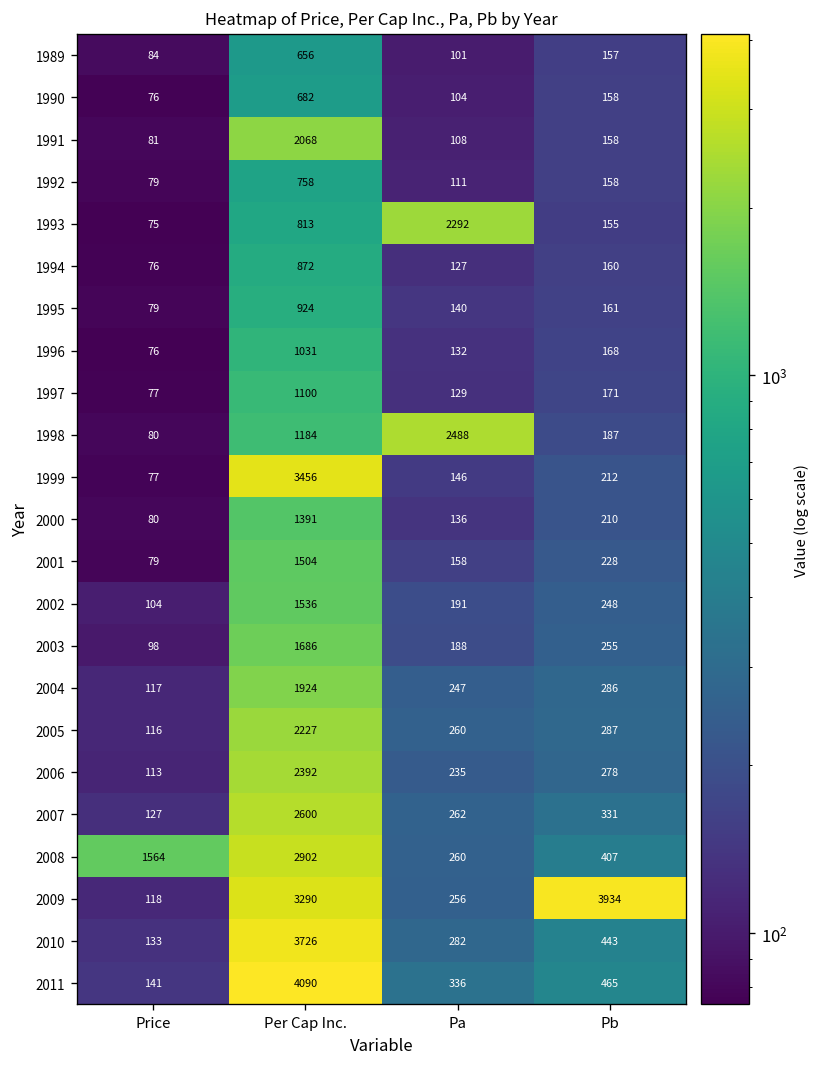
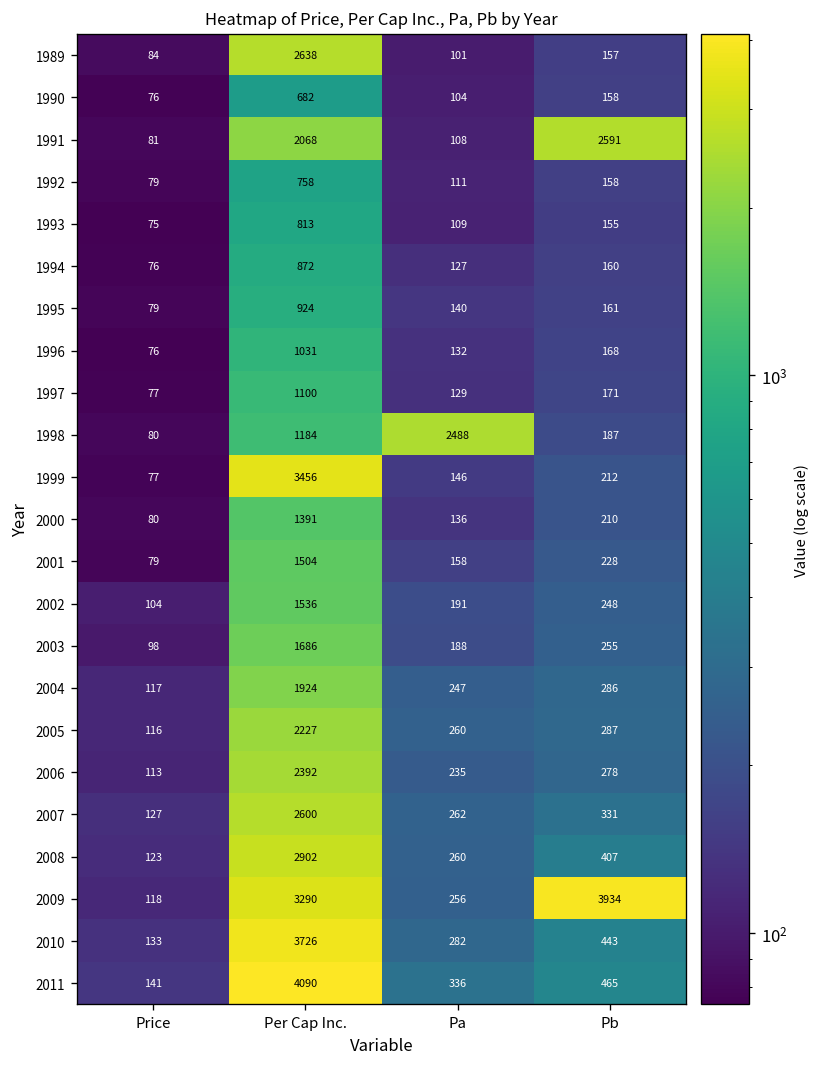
  {
    "1989": {
      "Price": 84,
-     "Per Cap Inc.": 656,
+     "Per Cap Inc.": 2638,
      "Pa": 101,
      "Pb": 157
    },
    "1990": {
      "Price": 76,
      "Per Cap Inc.": 682,
      "Pa": 104,
      "Pb": 158
    },
    "1991": {
      "Price": 81,
      "Per Cap Inc.": 2068,
      "Pa": 108,
-     "Pb": 158
+     "Pb": 2591
    },
    "1992": {
      "Price": 79,
      "Per Cap Inc.": 758,
      "Pa": 111,
      "Pb": 158
    },
    "1993": {
      "Price": 75,
      "Per Cap Inc.": 813,
-     "Pa": 2292,
+     "Pa": 109,
      "Pb": 155
    },
    "1994": {
      "Price": 76,
      "Per Cap Inc.": 872,
      "Pa": 127,
      "Pb": 160
    },
    "1995": {
      "Price": 79,
      "Per Cap Inc.": 924,
      "Pa": 140,
      "Pb": 161
    },
    "1996": {
      "Price": 76,
      "Per Cap Inc.": 1031,
      "Pa": 132,
      "Pb": 168
    },
    "1997": {
      "Price": 77,
      "Per Cap Inc.": 1100,
      "Pa": 129,
      "Pb": 171
    },
    "1998": {
      "Price": 80,
      "Per Cap Inc.": 1184,
      "Pa": 2488,
      "Pb": 187
    },
    "1999": {
      "Price": 77,
      "Per Cap Inc.": 3456,
      "Pa": 146,
      "Pb": 212
    },
    "2000": {
      "Price": 80,
      "Per Cap Inc.": 1391,
      "Pa": 136,
      "Pb": 210
    },
    "2001": {
      "Price": 79,
      "Per Cap Inc.": 1504,
      "Pa": 158,
      "Pb": 228
    },
    "2002": {
      "Price": 104,
      "Per Cap Inc.": 1536,
      "Pa": 191,
      "Pb": 248
    },
    "2003": {
      "Price": 98,
      "Per Cap Inc.": 1686,
      "Pa": 188,
      "Pb": 255
    },
    "2004": {
      "Price": 117,
      "Per Cap Inc.": 1924,
      "Pa": 247,
      "Pb": 286
    },
    "2005": {
      "Price": 116,
      "Per Cap Inc.": 2227,
      "Pa": 260,
      "Pb": 287
    },
    "2006": {
      "Price": 113,
      "Per Cap Inc.": 2392,
      "Pa": 235,
      "Pb": 278
    },
    "2007": {
      "Price": 127,
      "Per Cap Inc.": 2600,
      "Pa": 262,
      "Pb": 331
    },
    "2008": {
-     "Price": 1564,
+     "Price": 123,
      "Per Cap Inc.": 2902,
      "Pa": 260,
      "Pb": 407
    },
    "2009": {
      "Price": 118,
      "Per Cap Inc.": 3290,
      "Pa": 256,
      "Pb": 3934
    },
    "2010": {
      "Price": 133,
      "Per Cap Inc.": 3726,
      "Pa": 282,
      "Pb": 443
    },
    "2011": {
      "Price": 141,
      "Per Cap Inc.": 4090,
      "Pa": 336,
      "Pb": 465
    }
  }
